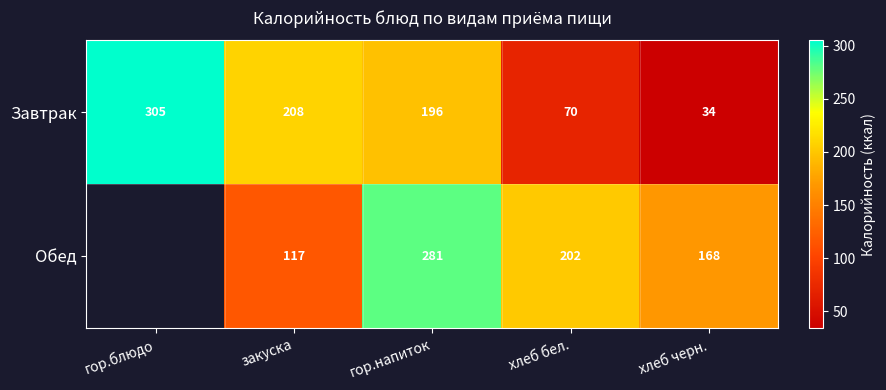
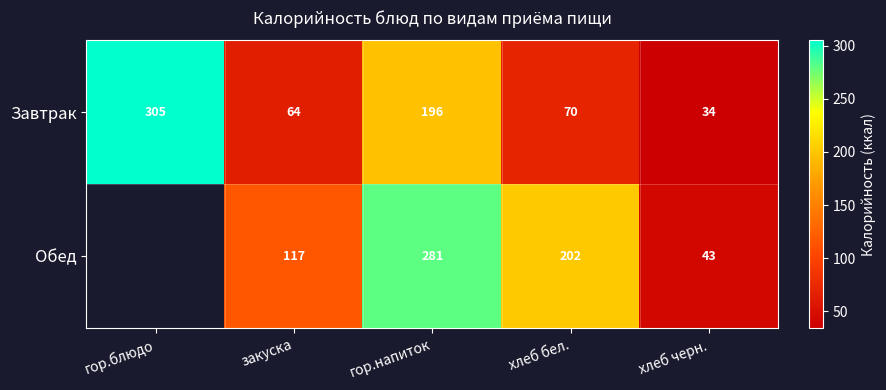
  {
    "Завтрак": {
      "гор.блюдо": 305,
-     "закуска": 208,
+     "закуска": 64,
      "гор.напиток": 196,
      "хлеб бел.": 70,
      "хлеб черн.": 34
    },
    "Обед": {
      "закуска": 117,
      "гор.напиток": 281,
      "хлеб бел.": 202,
-     "хлеб черн.": 168
+     "хлеб черн.": 43
    }
  }
